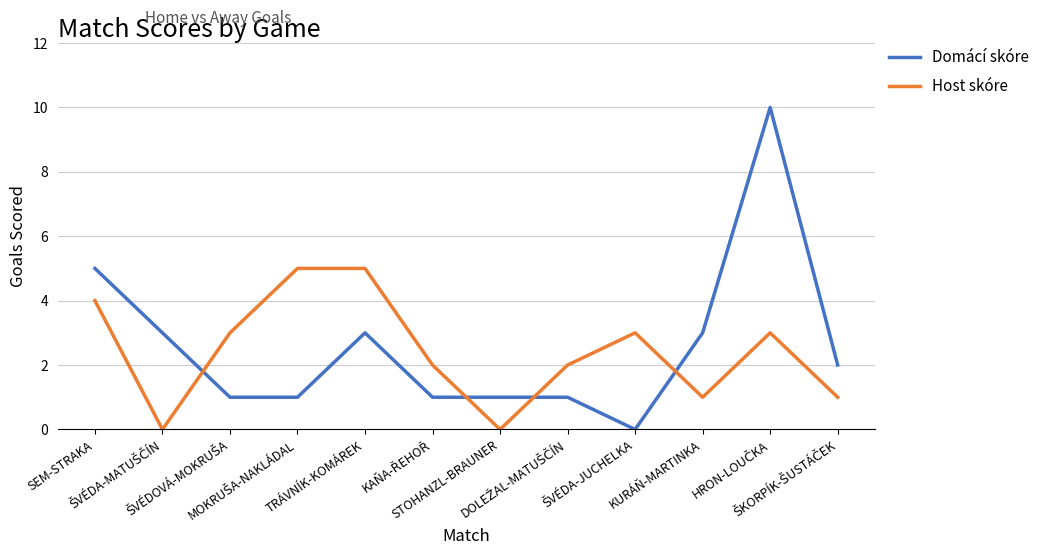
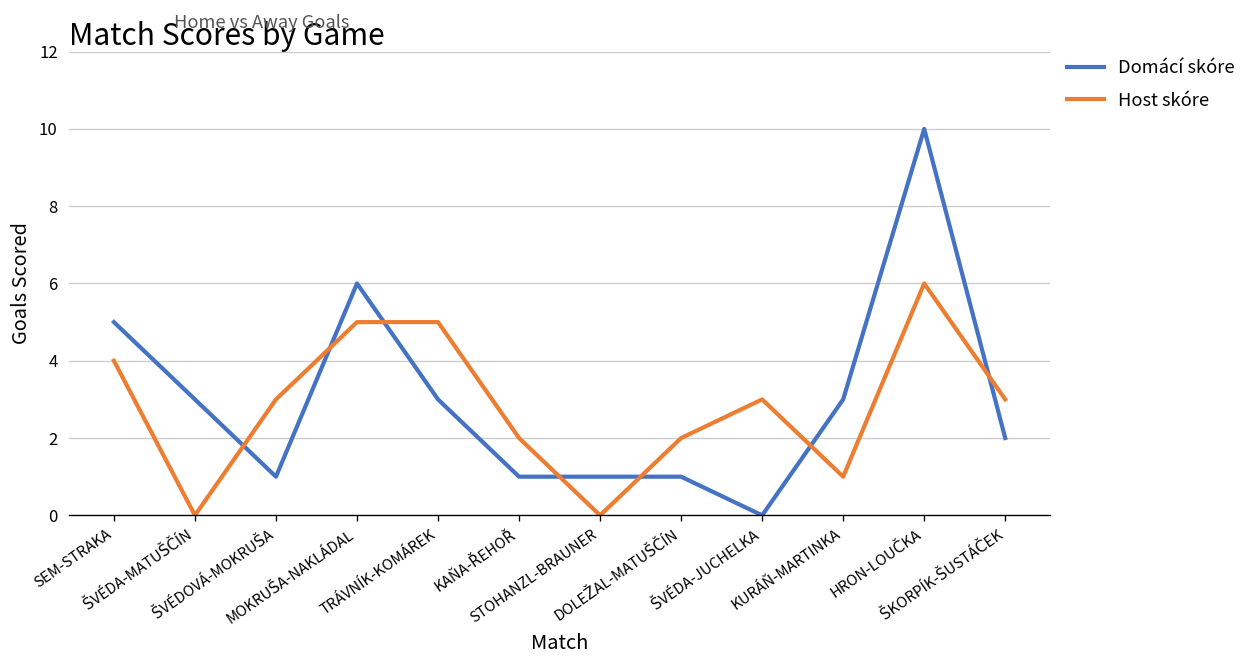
  {
    "Domácí skóre": {
      "SEM-STRAKA": 5,
      "ŠVÉDA-MATUŠČÍN": 3,
      "ŠVÉDOVÁ-MOKRUŠA": 1,
-     "MOKRUŠA-NAKLÁDAL": 1,
+     "MOKRUŠA-NAKLÁDAL": 6,
      "TRÁVNÍK-KOMÁREK": 3,
      "KAŇA-ŘEHOŘ": 1,
      "STOHANZL-BRAUNER": 1,
      "DOLEŽAL-MATUŠČÍN": 1,
      "ŠVÉDA-JUCHELKA": 0,
      "KURÁŇ-MARTINKA": 3,
      "HRON-LOUČKA": 10,
      "ŠKORPÍK-ŠUSTÁČEK": 2
    },
    "Host skóre": {
      "SEM-STRAKA": 4,
      "ŠVÉDA-MATUŠČÍN": 0,
      "ŠVÉDOVÁ-MOKRUŠA": 3,
      "MOKRUŠA-NAKLÁDAL": 5,
      "TRÁVNÍK-KOMÁREK": 5,
      "KAŇA-ŘEHOŘ": 2,
      "STOHANZL-BRAUNER": 0,
      "DOLEŽAL-MATUŠČÍN": 2,
      "ŠVÉDA-JUCHELKA": 3,
      "KURÁŇ-MARTINKA": 1,
-     "HRON-LOUČKA": 3,
-     "ŠKORPÍK-ŠUSTÁČEK": 1
+     "HRON-LOUČKA": 6,
+     "ŠKORPÍK-ŠUSTÁČEK": 3
    }
  }
